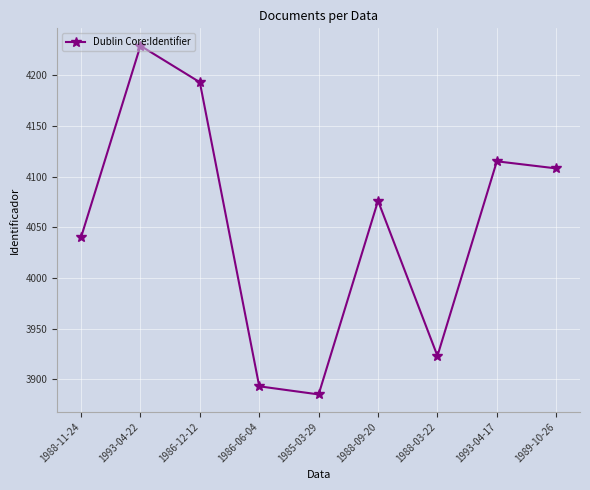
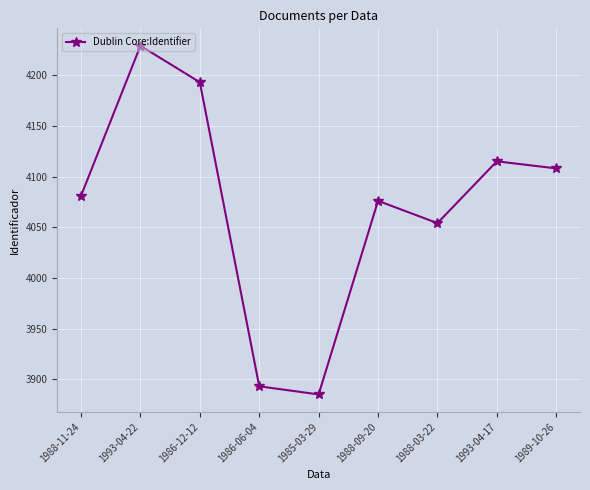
  {
-   "1988-11-24": 4040,
+   "1988-11-24": 4081,
    "1986-12-12": 4193,
    "1986-06-04": 3893,
    "1985-03-29": 3885,
    "1988-09-20": 4076,
-   "1988-03-22": 3923,
+   "1988-03-22": 4054,
    "1993-04-17": 4115,
    "1989-10-26": 4108
  }
